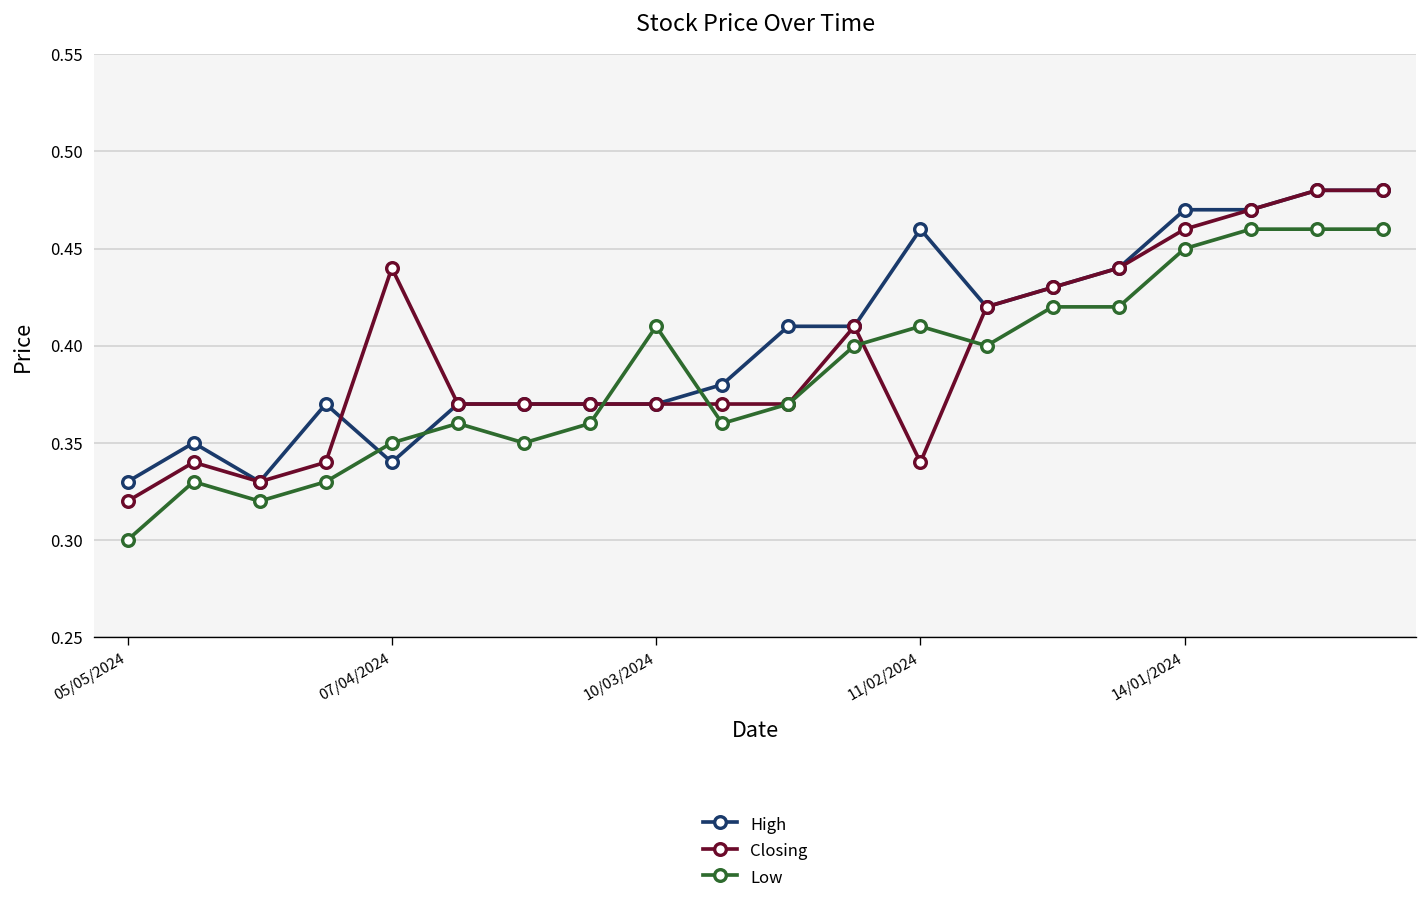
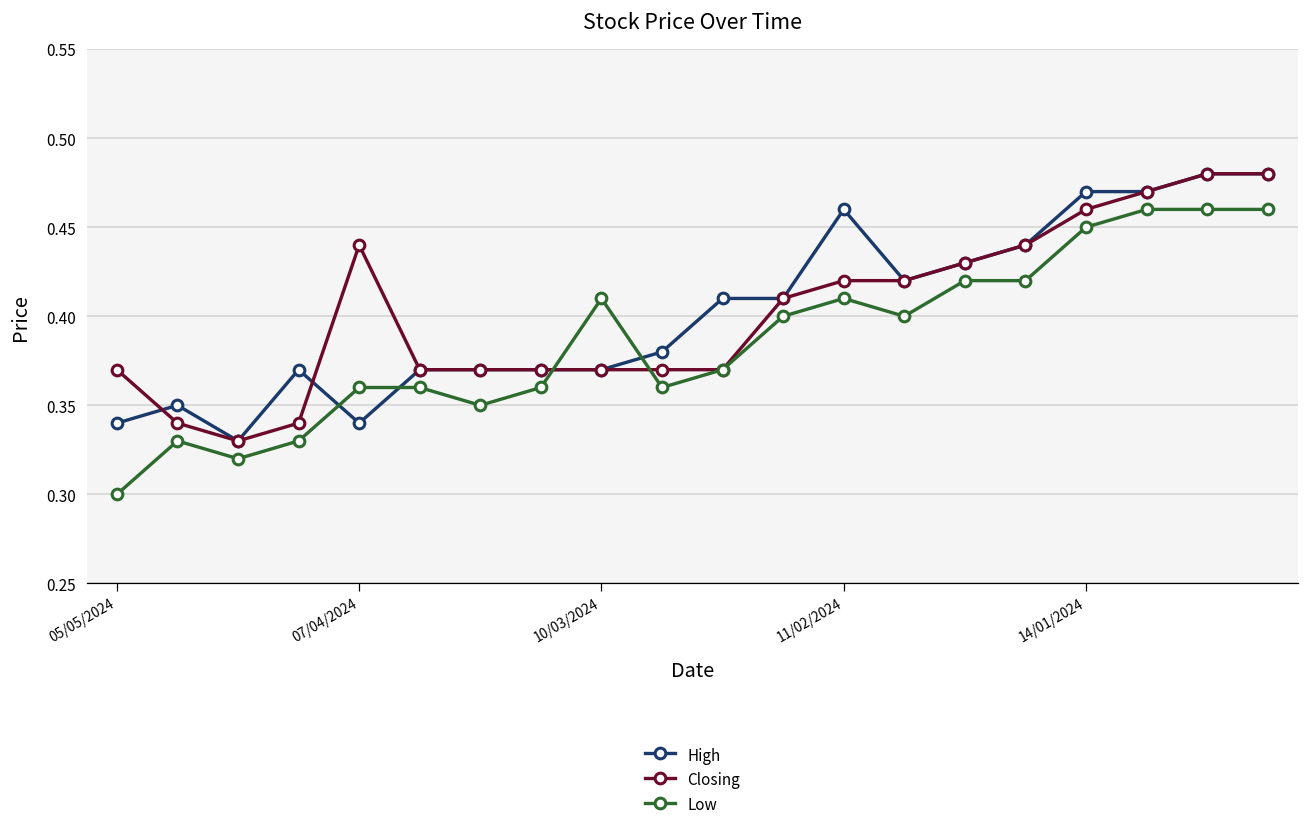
  {
    "High": {
-     "05/05/2024": 0.33,
+     "05/05/2024": 0.34,
      "07/04/2024": 0.34,
      "11/02/2024": 0.46,
      "14/01/2024": 0.47
    },
    "Closing": {
-     "05/05/2024": 0.32,
+     "05/05/2024": 0.37,
      "07/04/2024": 0.44,
-     "11/02/2024": 0.34,
+     "11/02/2024": 0.42,
      "14/01/2024": 0.46
    },
    "Low": {
      "05/05/2024": 0.30,
-     "07/04/2024": 0.35,
+     "07/04/2024": 0.36,
      "10/03/2024": 0.41,
      "11/02/2024": 0.41,
      "14/01/2024": 0.45
    }
  }
